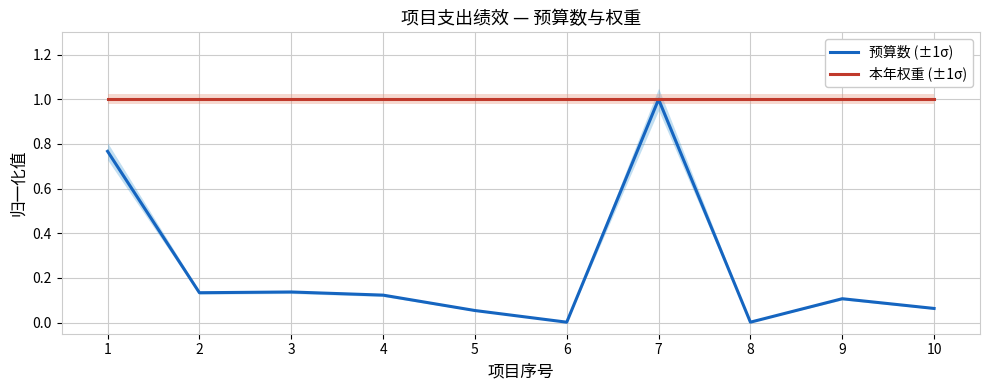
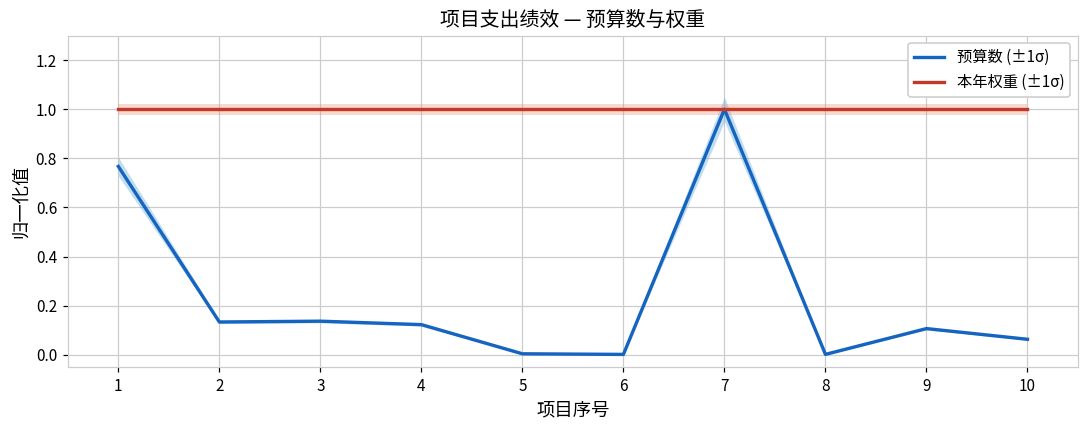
  {
    "预算数 (±1σ)": {
      "1": 0.77,
-     "5": 0.05
+     "5": 0.00
    },
    "本年权重 (±1σ)": {
      "1": 1.00,
      "2": 1.00,
      "3": 1.00,
      "4": 1.00,
      "5": 1.00,
      "6": 1.00,
      "8": 1.00,
      "9": 1.00,
      "10": 1.00
    }
  }
